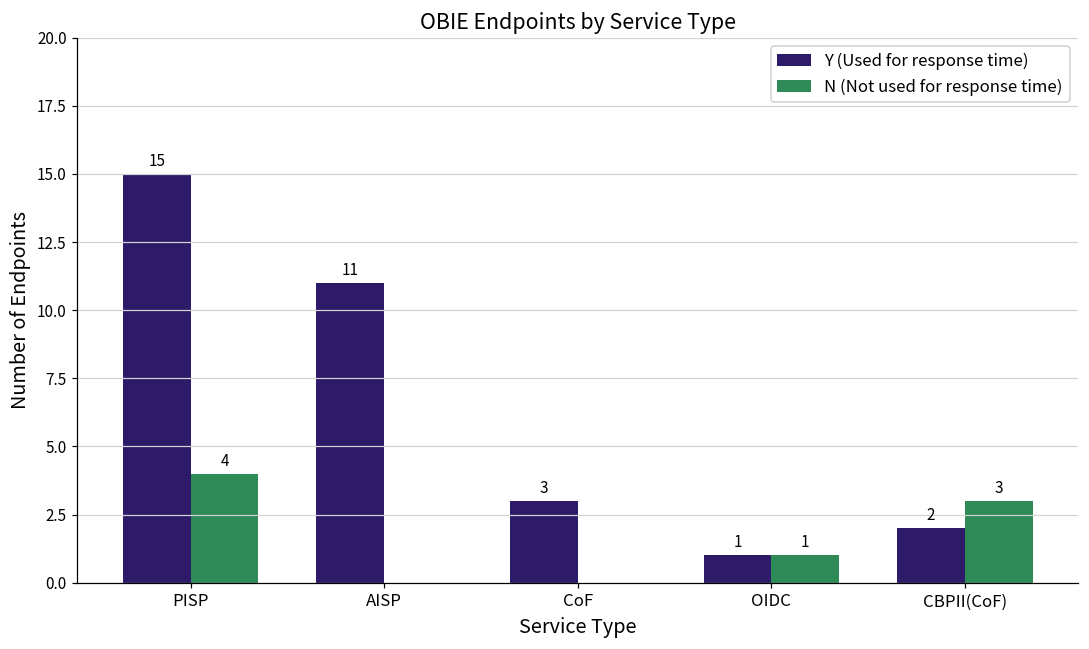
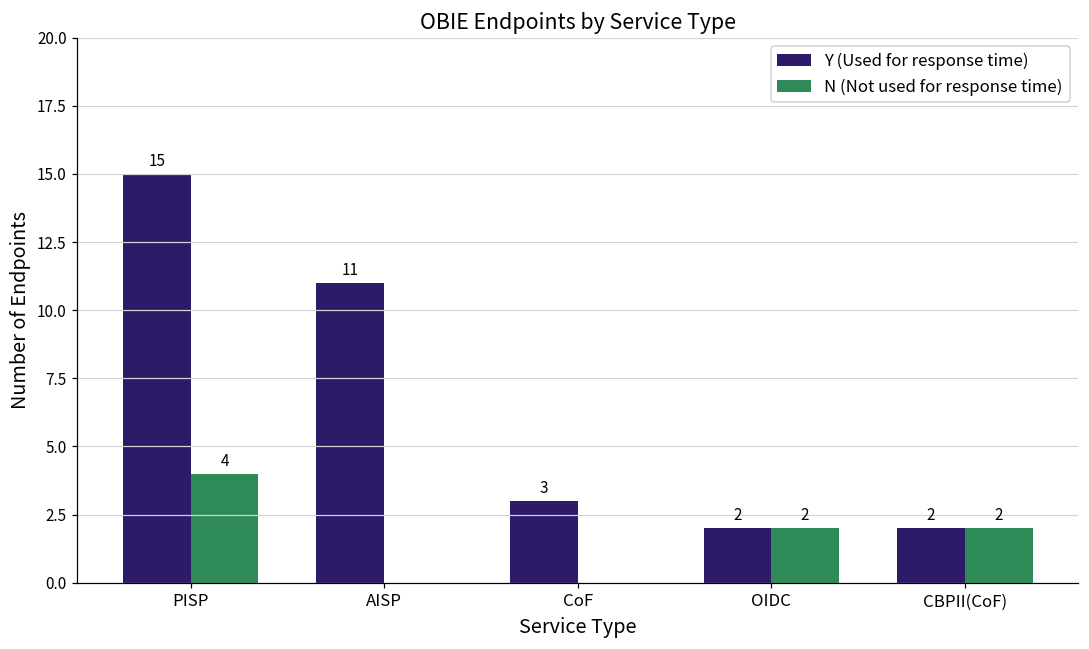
  {
    "Y (Used for response time)": {
      "PISP": 15,
      "AISP": 11,
      "CoF": 3,
-     "OIDC": 1,
+     "OIDC": 2,
      "CBPII(CoF)": 2
    },
    "N (Not used for response time)": {
      "PISP": 4,
-     "OIDC": 1,
-     "CBPII(CoF)": 3
+     "OIDC": 2,
+     "CBPII(CoF)": 2
    }
  }
